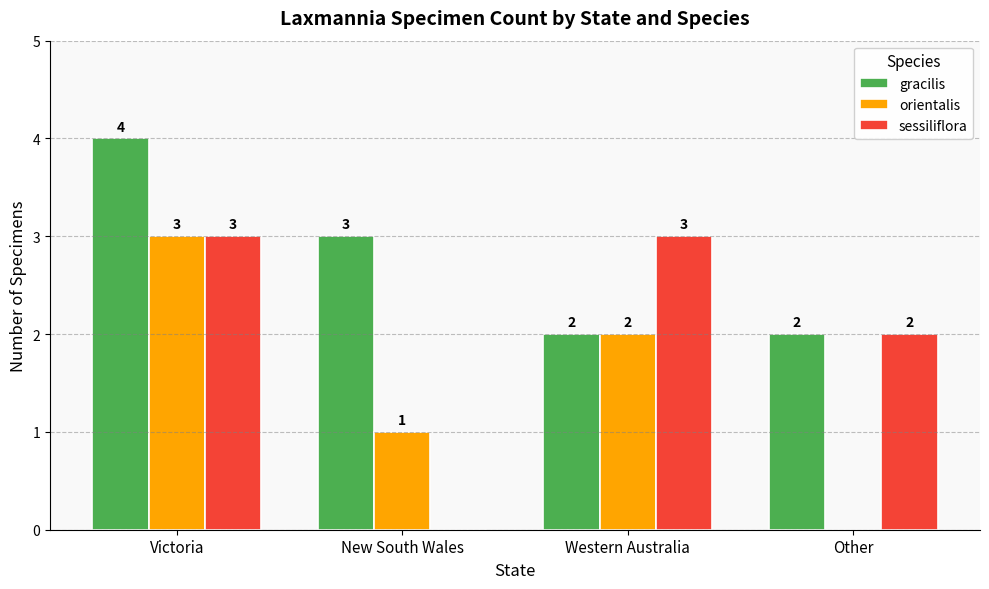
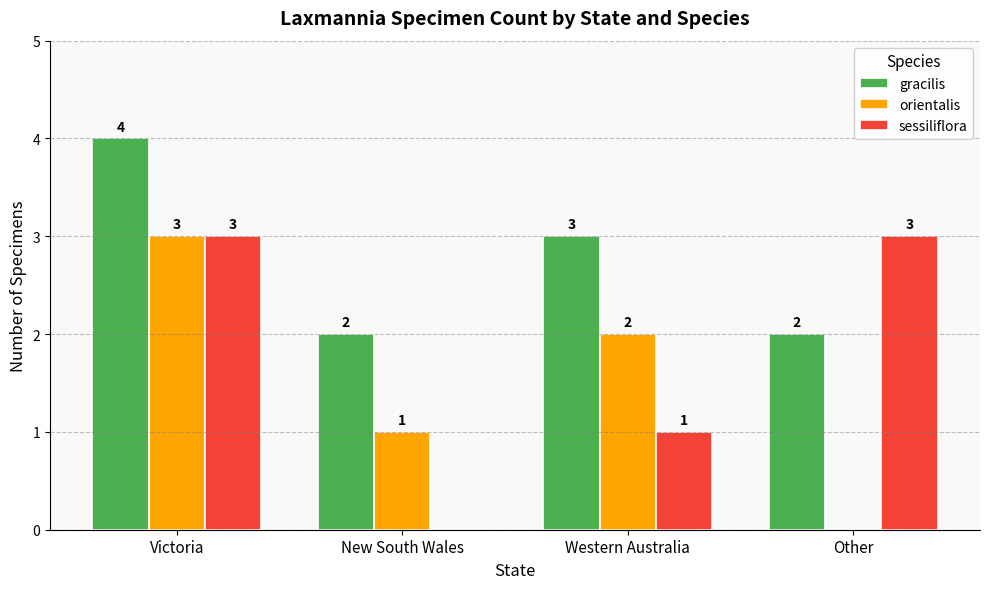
  {
    "gracilis": {
      "Victoria": 4,
-     "New South Wales": 3,
-     "Western Australia": 2,
+     "New South Wales": 2,
+     "Western Australia": 3,
      "Other": 2
    },
    "orientalis": {
      "Victoria": 3,
      "New South Wales": 1,
      "Western Australia": 2
    },
    "sessiliflora": {
      "Victoria": 3,
-     "Western Australia": 3,
-     "Other": 2
+     "Western Australia": 1,
+     "Other": 3
    }
  }
